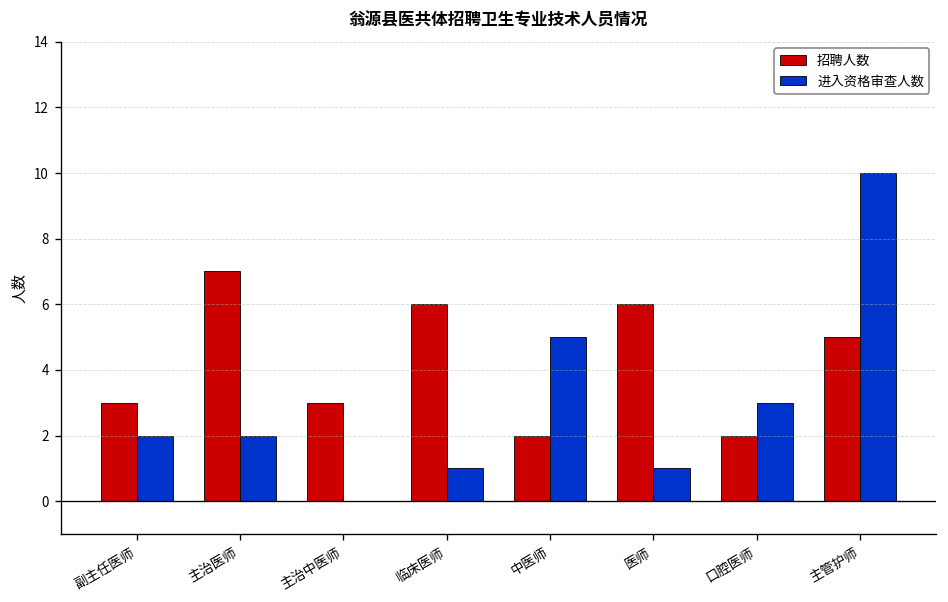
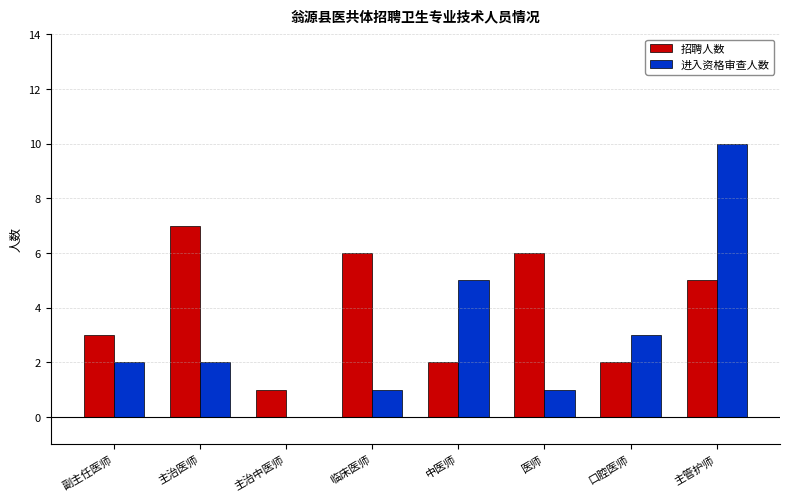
  {
    "招聘人数": {
      "副主任医师": 3,
      "主治医师": 7,
-     "主治中医师": 3,
+     "主治中医师": 1,
      "临床医师": 6,
      "中医师": 2,
      "医师": 6,
      "口腔医师": 2,
      "主管护师": 5
    },
    "进入资格审查人数": {
      "副主任医师": 2,
      "主治医师": 2,
      "主治中医师": 0,
      "临床医师": 1,
      "中医师": 5,
      "医师": 1,
      "口腔医师": 3,
      "主管护师": 10
    }
  }
